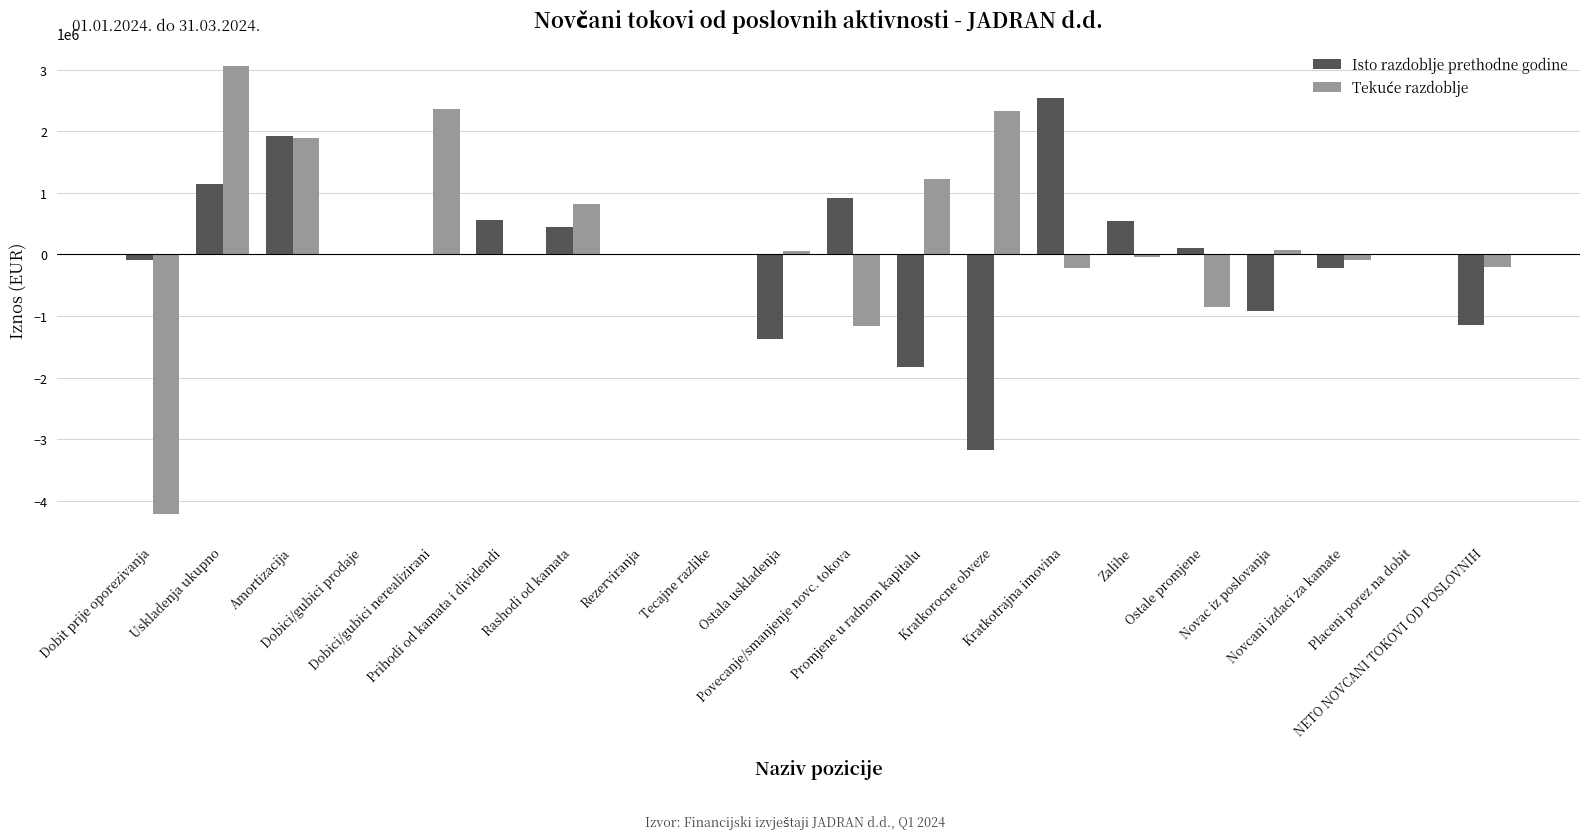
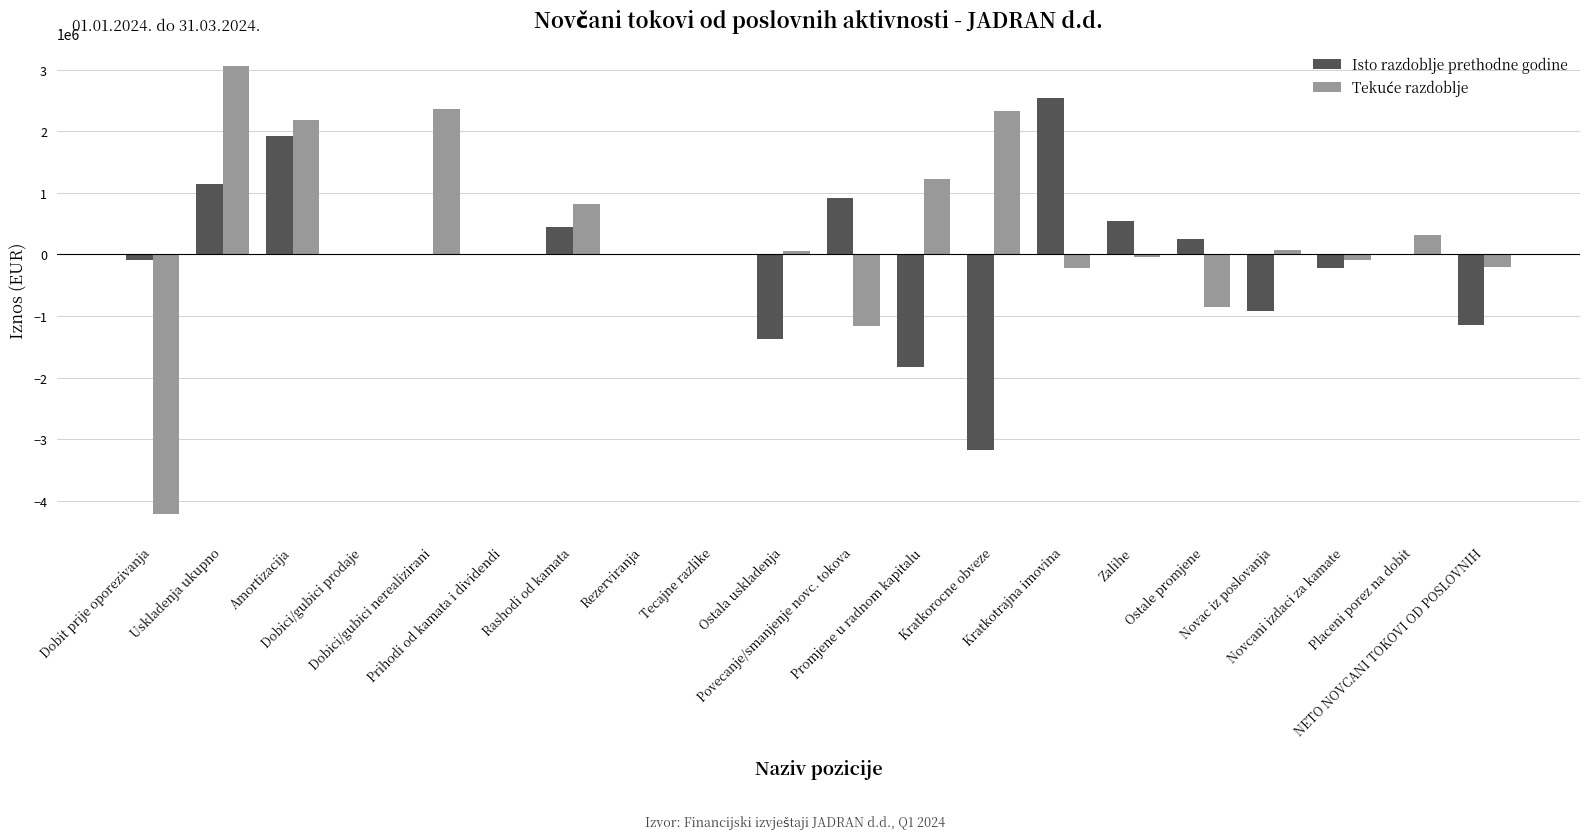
  {
    "Isto razdoblje prethodne godine": {
      "Dobit prije oporezivanja": -100000,
      "Uskladenja ukupno": 1100000,
      "Amortizacija": 1900000,
      "Dobici/gubici prodaje": 0,
      "Dobici/gubici nerealizirani": 0,
-     "Prihodi od kamata i dividendi": 600000,
+     "Prihodi od kamata i dividendi": 0,
      "Rashodi od kamata": 500000,
      "Rezerviranja": 0,
      "Tecajne razlike": 0,
      "Ostala uskladenja": -1400000,
      "Povecanje/smanjenje novc. tokova": 900000,
      "Promjene u radnom kapitalu": -1800000,
      "Kratkorocne obveze": -3200000,
      "Kratkotrajna imovina": 2500000,
      "Zalihe": 500000,
-     "Ostale promjene": 100000,
+     "Ostale promjene": 300000,
      "Novac iz poslovanja": -900000,
      "Novcani izdaci za kamate": -200000,
      "Placeni porez na dobit": 0,
      "NETO NOVCANI TOKOVI OD POSLOVNIH": -1100000
    },
    "Tekuće razdoblje": {
      "Dobit prije oporezivanja": -4200000,
      "Uskladenja ukupno": 3100000,
-     "Amortizacija": 1900000,
+     "Amortizacija": 2200000,
      "Dobici/gubici prodaje": 0,
      "Dobici/gubici nerealizirani": 2400000,
      "Rashodi od kamata": 800000,
      "Rezerviranja": 0,
      "Tecajne razlike": 0,
      "Ostala uskladenja": 0,
      "Povecanje/smanjenje novc. tokova": -1200000,
      "Promjene u radnom kapitalu": 1200000,
      "Kratkorocne obveze": 2300000,
      "Kratkotrajna imovina": -200000,
      "Ostale promjene": -800000,
      "Novac iz poslovanja": 100000,
      "Novcani izdaci za kamate": -100000,
-     "Placeni porez na dobit": 0,
+     "Placeni porez na dobit": 300000,
      "NETO NOVCANI TOKOVI OD POSLOVNIH": -200000
    }
  }
